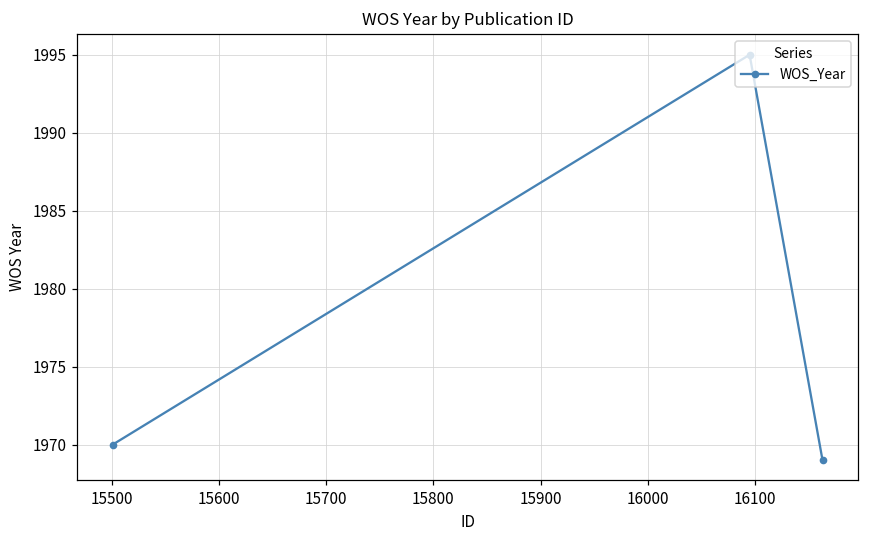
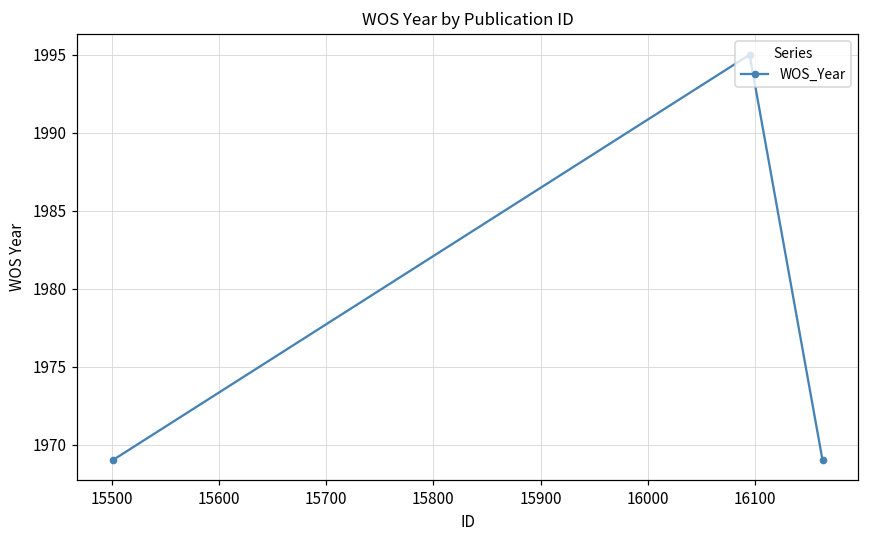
  {
-   "15500": 1970
+   "15500": 1969
  }
